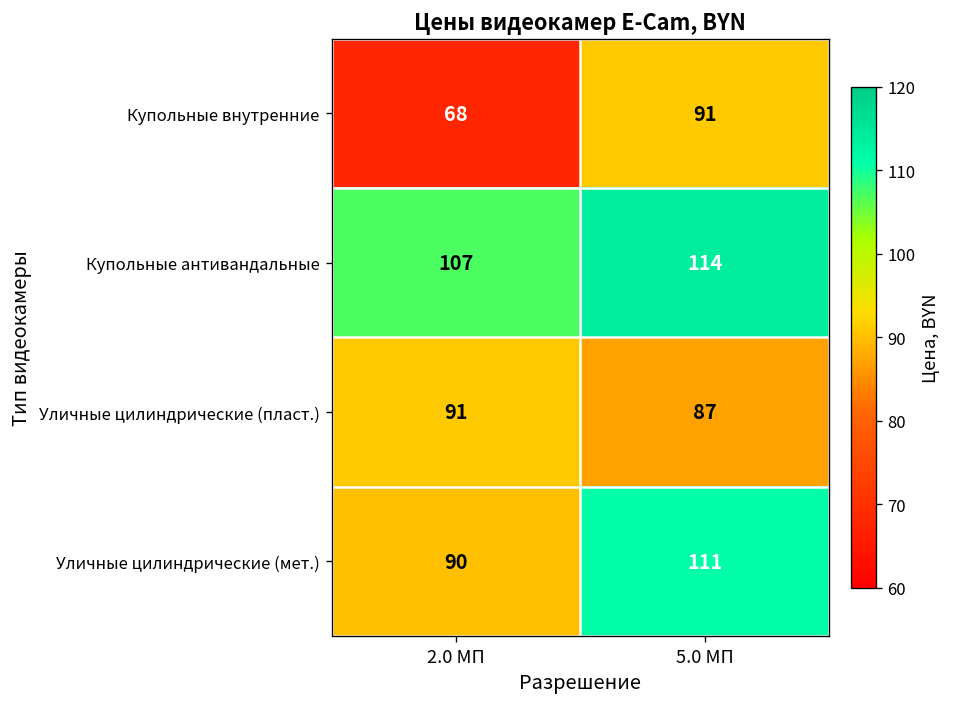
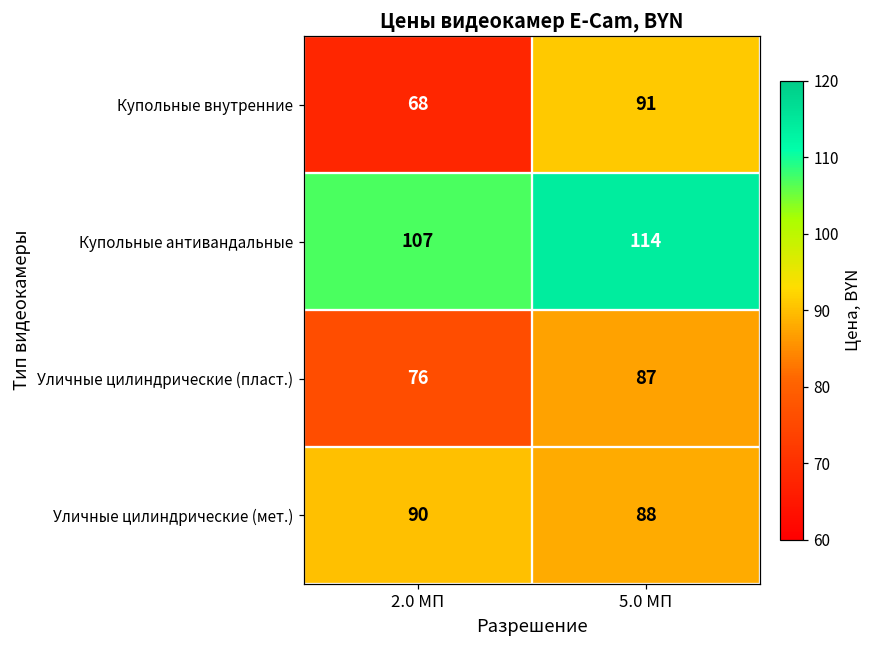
  {
    "Купольные внутренние": {
      "2.0 МП": 68,
      "5.0 МП": 91
    },
    "Купольные антивандальные": {
      "2.0 МП": 107,
      "5.0 МП": 114
    },
    "Уличные цилиндрические (пласт.)": {
-     "2.0 МП": 91,
+     "2.0 МП": 76,
      "5.0 МП": 87
    },
    "Уличные цилиндрические (мет.)": {
      "2.0 МП": 90,
-     "5.0 МП": 111
+     "5.0 МП": 88
    }
  }
